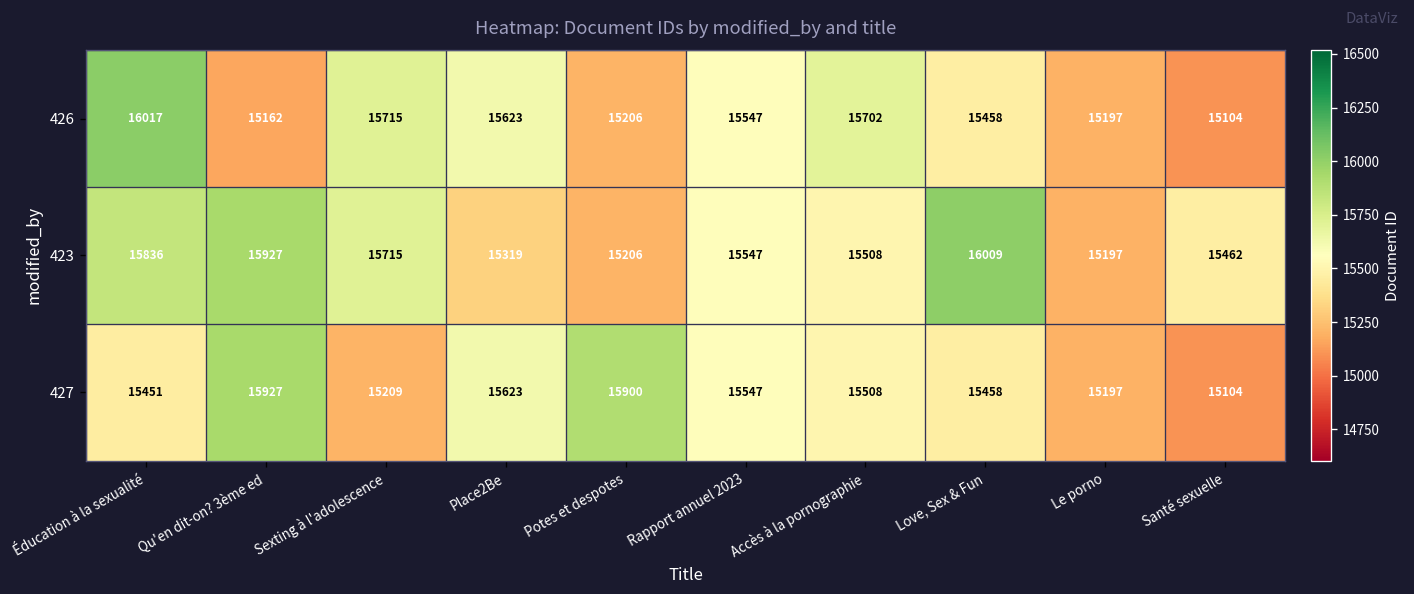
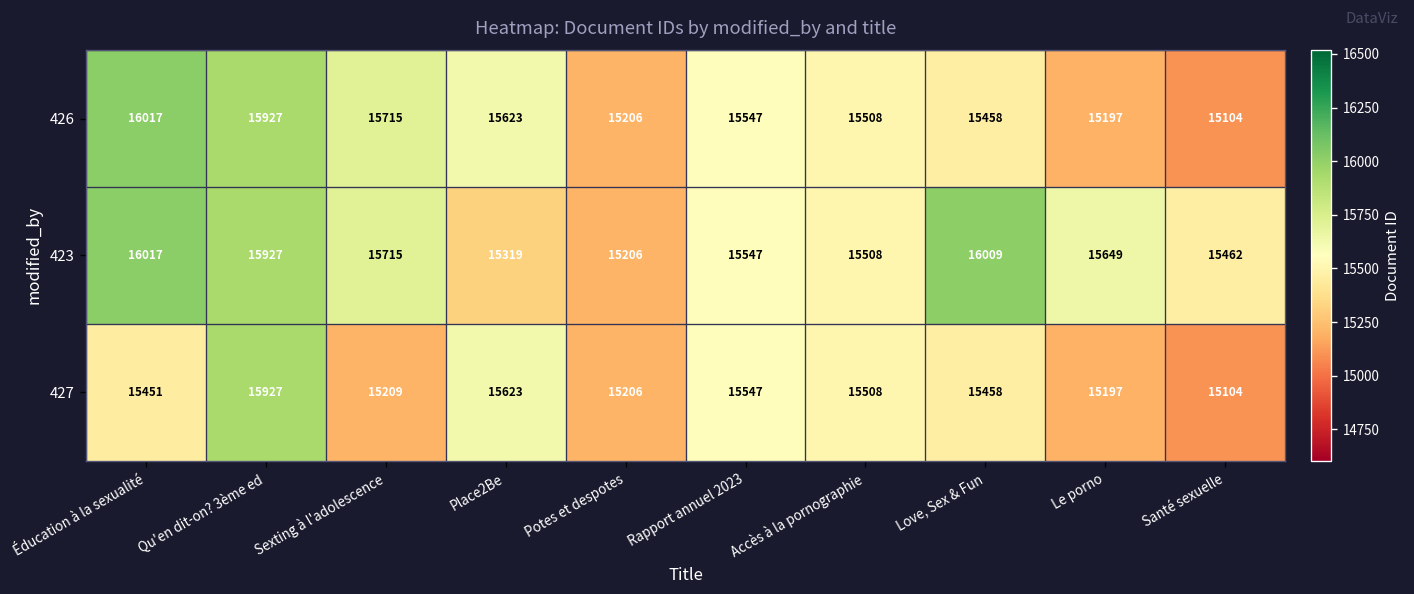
  {
    "426": {
      "Éducation à la sexualité": 16017,
-     "Qu'en dit-on? 3ème ed": 15162,
+     "Qu'en dit-on? 3ème ed": 15927,
      "Sexting à l'adolescence": 15715,
      "Place2Be": 15623,
      "Potes et despotes": 15206,
      "Rapport annuel 2023": 15547,
-     "Accès à la pornographie": 15702,
+     "Accès à la pornographie": 15508,
      "Love, Sex & Fun": 15458,
      "Le porno": 15197,
      "Santé sexuelle": 15104
    },
    "423": {
-     "Éducation à la sexualité": 15836,
+     "Éducation à la sexualité": 16017,
      "Qu'en dit-on? 3ème ed": 15927,
      "Sexting à l'adolescence": 15715,
      "Place2Be": 15319,
      "Potes et despotes": 15206,
      "Rapport annuel 2023": 15547,
      "Accès à la pornographie": 15508,
      "Love, Sex & Fun": 16009,
-     "Le porno": 15197,
+     "Le porno": 15649,
      "Santé sexuelle": 15462
    },
    "427": {
      "Éducation à la sexualité": 15451,
      "Qu'en dit-on? 3ème ed": 15927,
      "Sexting à l'adolescence": 15209,
      "Place2Be": 15623,
-     "Potes et despotes": 15900,
+     "Potes et despotes": 15206,
      "Rapport annuel 2023": 15547,
      "Accès à la pornographie": 15508,
      "Love, Sex & Fun": 15458,
      "Le porno": 15197,
      "Santé sexuelle": 15104
    }
  }
